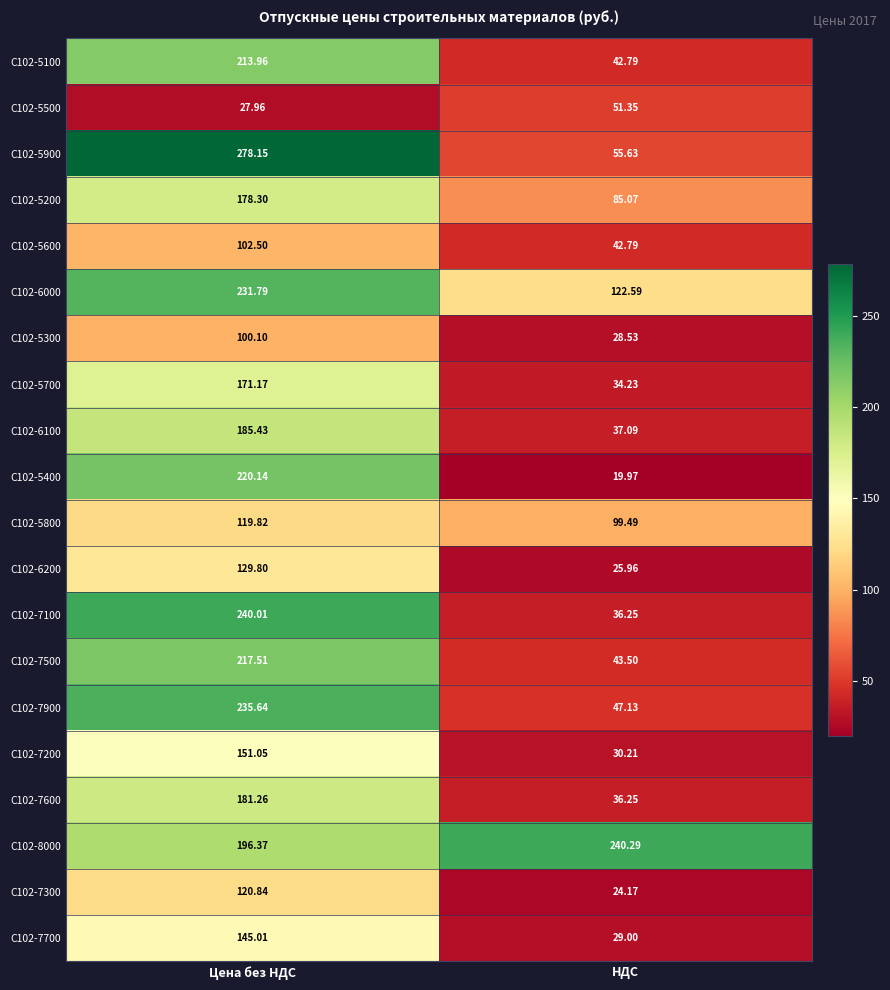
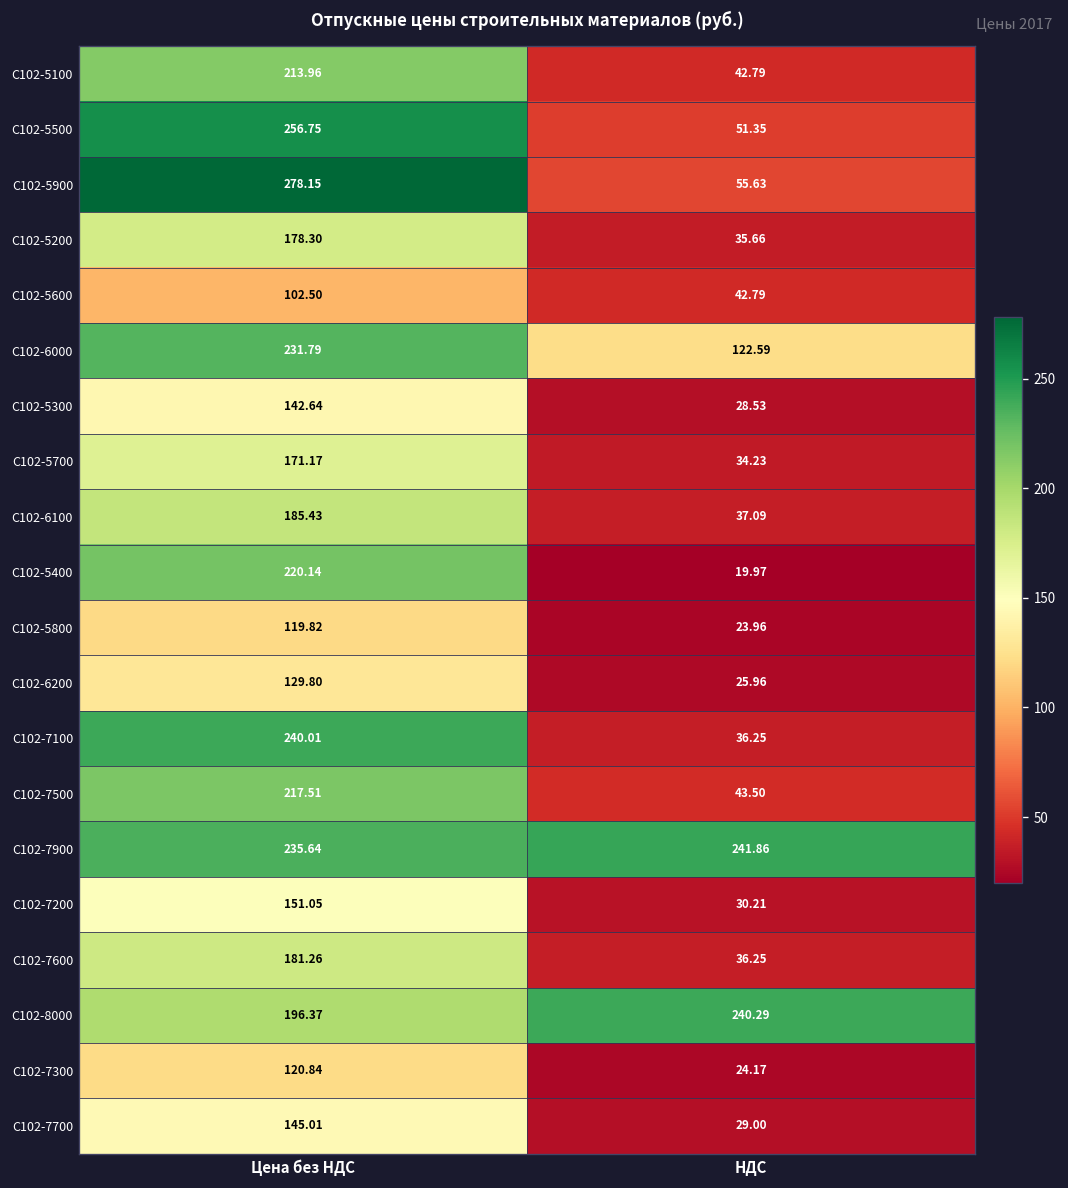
  {
    "С102-5100": {
      "Цена без НДС": 213.96,
      "НДС": 42.79
    },
    "С102-5500": {
-     "Цена без НДС": 27.96,
+     "Цена без НДС": 256.75,
      "НДС": 51.35
    },
    "С102-5900": {
      "Цена без НДС": 278.15,
      "НДС": 55.63
    },
    "С102-5200": {
      "Цена без НДС": 178.30,
-     "НДС": 85.07
+     "НДС": 35.66
    },
    "С102-5600": {
      "Цена без НДС": 102.50,
      "НДС": 42.79
    },
    "С102-6000": {
      "Цена без НДС": 231.79,
      "НДС": 122.59
    },
    "С102-5300": {
-     "Цена без НДС": 100.10,
+     "Цена без НДС": 142.64,
      "НДС": 28.53
    },
    "С102-5700": {
      "Цена без НДС": 171.17,
      "НДС": 34.23
    },
    "С102-6100": {
      "Цена без НДС": 185.43,
      "НДС": 37.09
    },
    "С102-5400": {
      "Цена без НДС": 220.14,
      "НДС": 19.97
    },
    "С102-5800": {
      "Цена без НДС": 119.82,
-     "НДС": 99.49
+     "НДС": 23.96
    },
    "С102-6200": {
      "Цена без НДС": 129.80,
      "НДС": 25.96
    },
    "С102-7100": {
      "Цена без НДС": 240.01,
      "НДС": 36.25
    },
    "С102-7500": {
      "Цена без НДС": 217.51,
      "НДС": 43.50
    },
    "С102-7900": {
      "Цена без НДС": 235.64,
-     "НДС": 47.13
+     "НДС": 241.86
    },
    "С102-7200": {
      "Цена без НДС": 151.05,
      "НДС": 30.21
    },
    "С102-7600": {
      "Цена без НДС": 181.26,
      "НДС": 36.25
    },
    "С102-8000": {
      "Цена без НДС": 196.37,
      "НДС": 240.29
    },
    "С102-7300": {
      "Цена без НДС": 120.84,
      "НДС": 24.17
    },
    "С102-7700": {
      "Цена без НДС": 145.01,
      "НДС": 29.00
    }
  }
